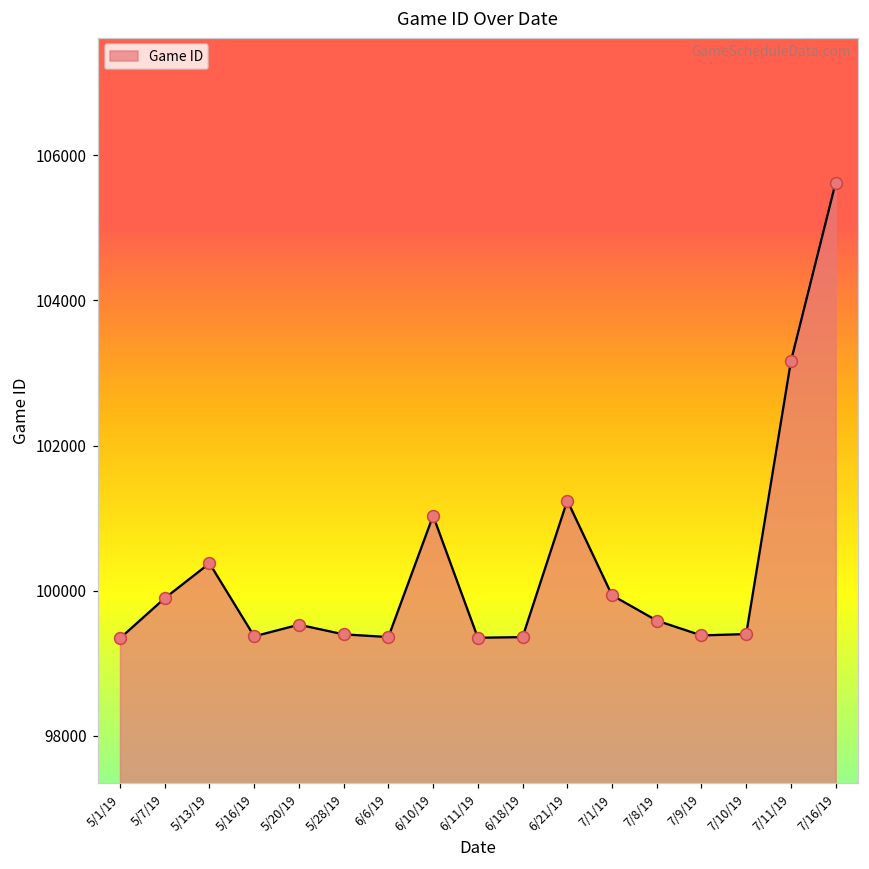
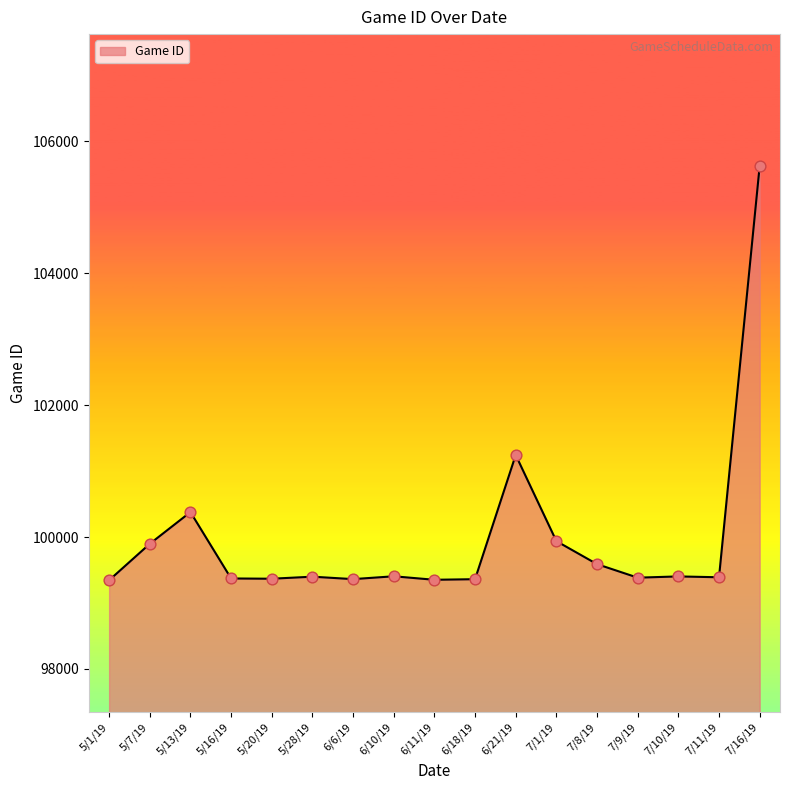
  {
    "5/1/19": 99300,
    "5/7/19": 99900,
    "5/13/19": 100400,
    "5/16/19": 99400,
-   "5/20/19": 99500,
+   "5/20/19": 99400,
    "5/28/19": 99400,
    "6/6/19": 99400,
-   "6/10/19": 101000,
+   "6/10/19": 99400,
    "6/11/19": 99400,
    "6/18/19": 99400,
    "6/21/19": 101200,
    "7/1/19": 99900,
    "7/8/19": 99600,
    "7/9/19": 99400,
    "7/10/19": 99400,
-   "7/11/19": 103200,
+   "7/11/19": 99400,
    "7/16/19": 105600
  }
